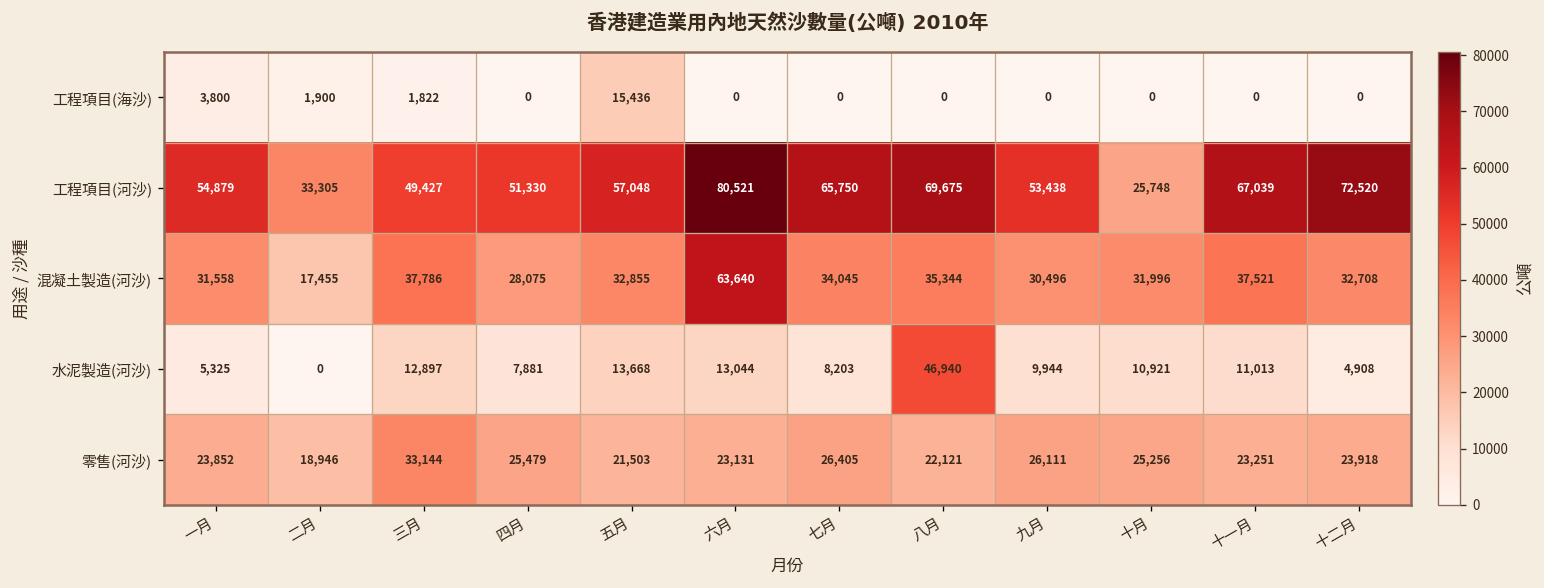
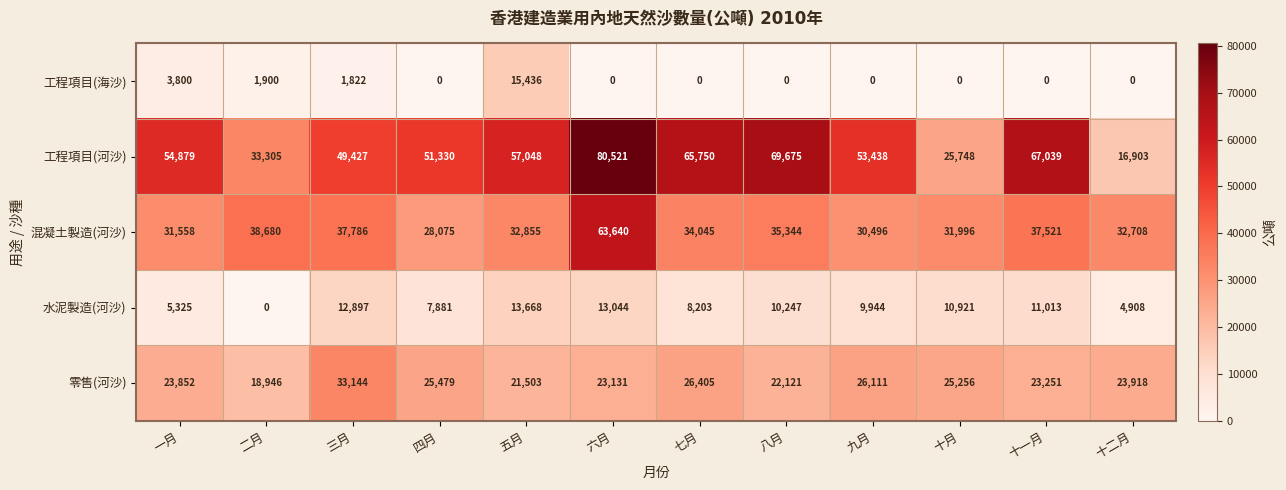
  {
    "工程項目(海沙)": {
      "一月": "3,800",
      "二月": "1,900",
      "三月": "1,822",
      "四月": "0",
      "五月": "15,436",
      "六月": "0",
      "七月": "0",
      "八月": "0",
      "九月": "0",
      "十月": "0",
      "十一月": "0",
      "十二月": "0"
    },
    "工程項目(河沙)": {
      "一月": "54,879",
      "二月": "33,305",
      "三月": "49,427",
      "四月": "51,330",
      "五月": "57,048",
      "六月": "80,521",
      "七月": "65,750",
      "八月": "69,675",
      "九月": "53,438",
      "十月": "25,748",
      "十一月": "67,039",
-     "十二月": "72,520"
+     "十二月": "16,903"
    },
    "混凝土製造(河沙)": {
      "一月": "31,558",
-     "二月": "17,455",
+     "二月": "38,680",
      "三月": "37,786",
      "四月": "28,075",
      "五月": "32,855",
      "六月": "63,640",
      "七月": "34,045",
      "八月": "35,344",
      "九月": "30,496",
      "十月": "31,996",
      "十一月": "37,521",
      "十二月": "32,708"
    },
    "水泥製造(河沙)": {
      "一月": "5,325",
      "二月": "0",
      "三月": "12,897",
      "四月": "7,881",
      "五月": "13,668",
      "六月": "13,044",
      "七月": "8,203",
-     "八月": "46,940",
+     "八月": "10,247",
      "九月": "9,944",
      "十月": "10,921",
      "十一月": "11,013",
      "十二月": "4,908"
    },
    "零售(河沙)": {
      "一月": "23,852",
      "二月": "18,946",
      "三月": "33,144",
      "四月": "25,479",
      "五月": "21,503",
      "六月": "23,131",
      "七月": "26,405",
      "八月": "22,121",
      "九月": "26,111",
      "十月": "25,256",
      "十一月": "23,251",
      "十二月": "23,918"
    }
  }
